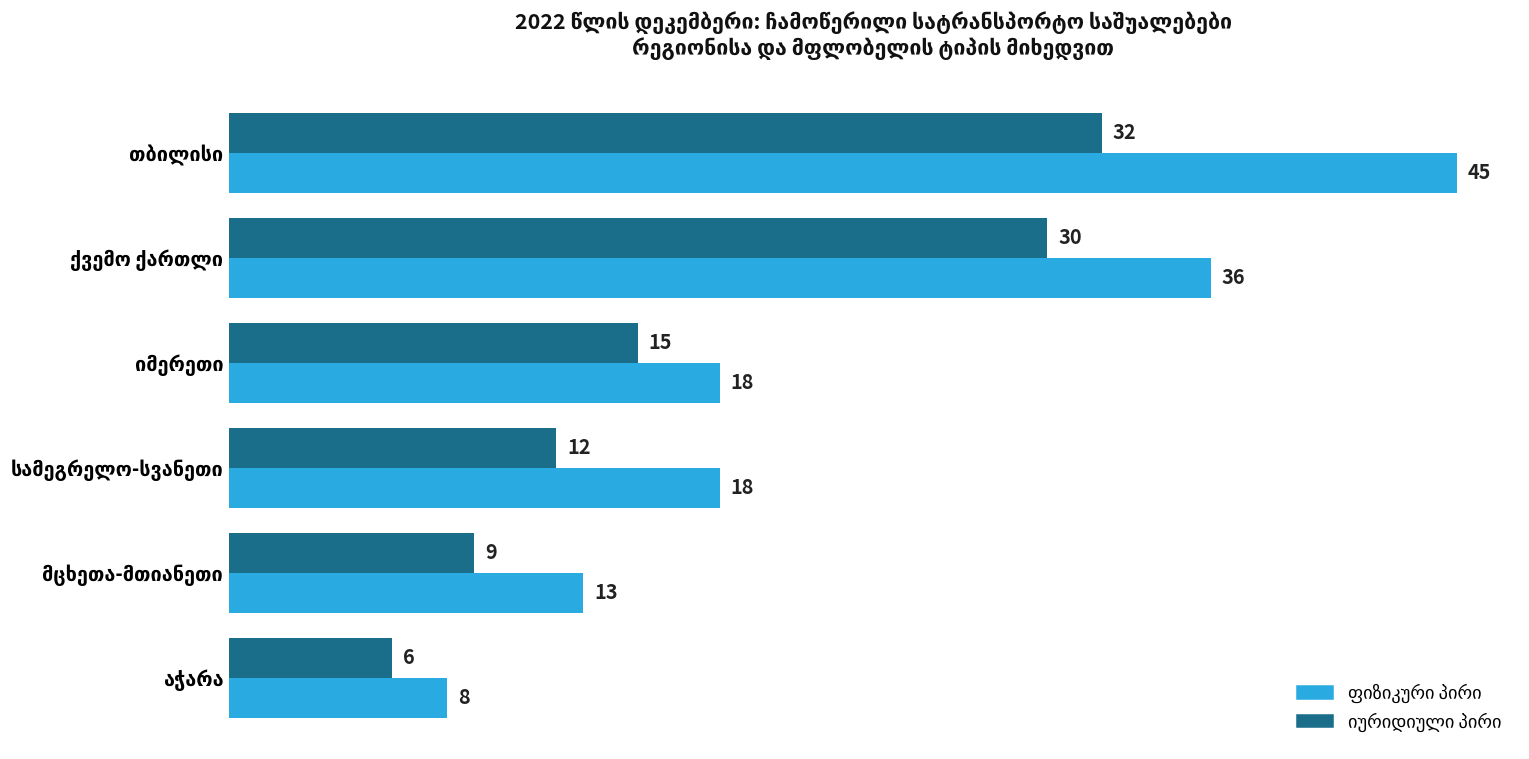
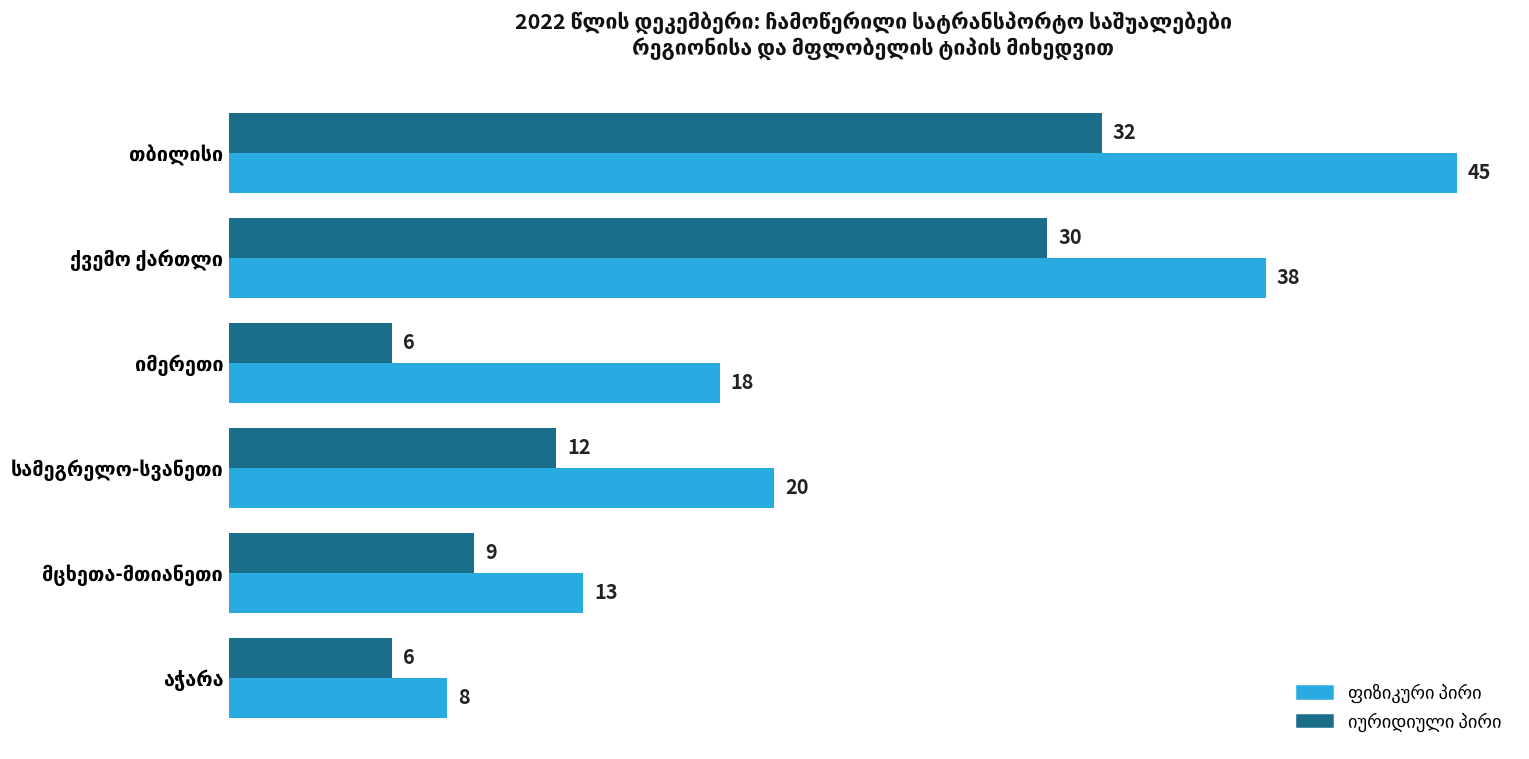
  {
    "ფიზიკური პირი": {
      "თბილისი": 45,
-     "ქვემო ქართლი": 36,
+     "ქვემო ქართლი": 38,
      "იმერეთი": 18,
-     "სამეგრელო-სვანეთი": 18,
+     "სამეგრელო-სვანეთი": 20,
      "მცხეთა-მთიანეთი": 13,
      "აჭარა": 8
    },
    "იურიდიული პირი": {
      "თბილისი": 32,
      "ქვემო ქართლი": 30,
-     "იმერეთი": 15,
+     "იმერეთი": 6,
      "სამეგრელო-სვანეთი": 12,
      "მცხეთა-მთიანეთი": 9,
      "აჭარა": 6
    }
  }
